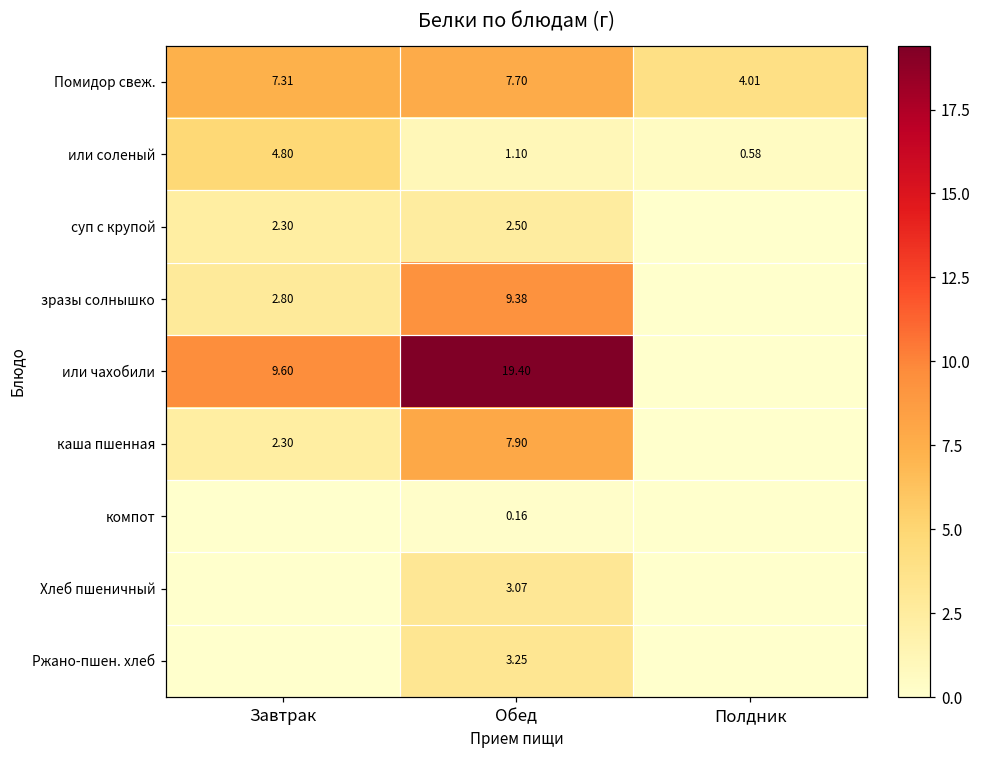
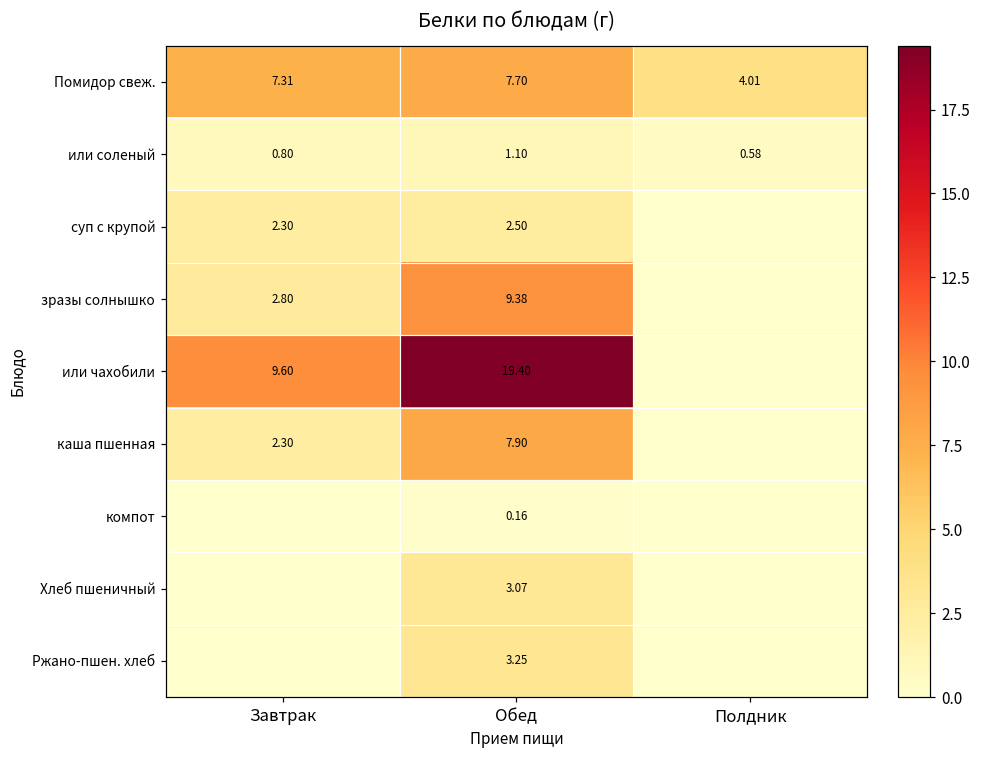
  {
    "Помидор свеж.": {
      "Завтрак": 7.31,
      "Обед": 7.70,
      "Полдник": 4.01
    },
    "или соленый": {
-     "Завтрак": 4.80,
+     "Завтрак": 0.80,
      "Обед": 1.10,
      "Полдник": 0.58
    },
    "суп с крупой": {
      "Завтрак": 2.30,
      "Обед": 2.50
    },
    "зразы солнышко": {
      "Завтрак": 2.80,
      "Обед": 9.38
    },
    "или чахобили": {
      "Завтрак": 9.60,
      "Обед": 19.40
    },
    "каша пшенная": {
      "Завтрак": 2.30,
      "Обед": 7.90
    },
    "компот": {
      "Обед": 0.16
    },
    "Хлеб пшеничный": {
      "Обед": 3.07
    },
    "Ржано-пшен. хлеб": {
      "Обед": 3.25
    }
  }
